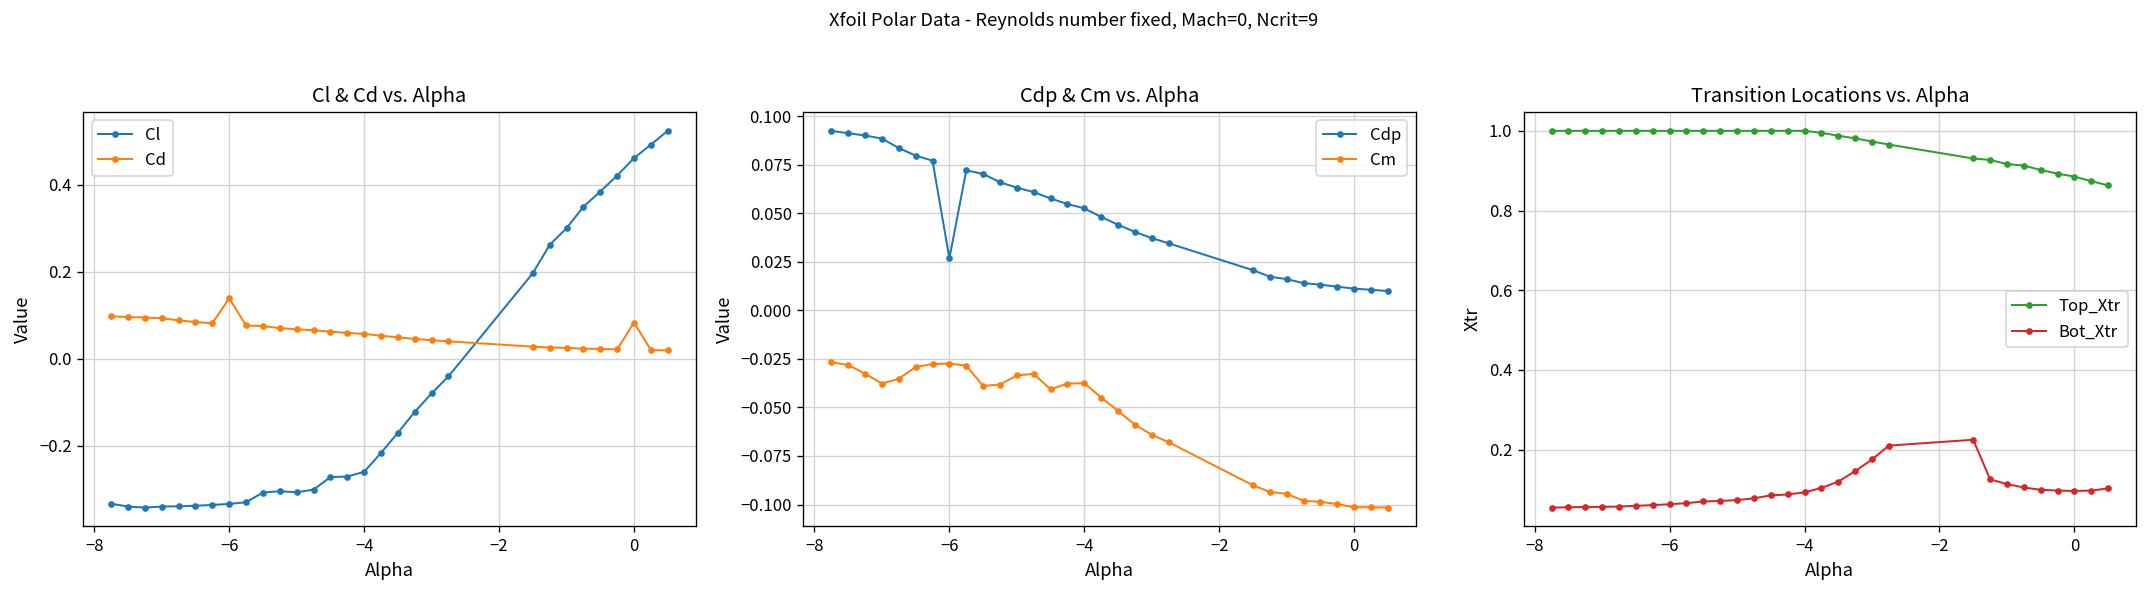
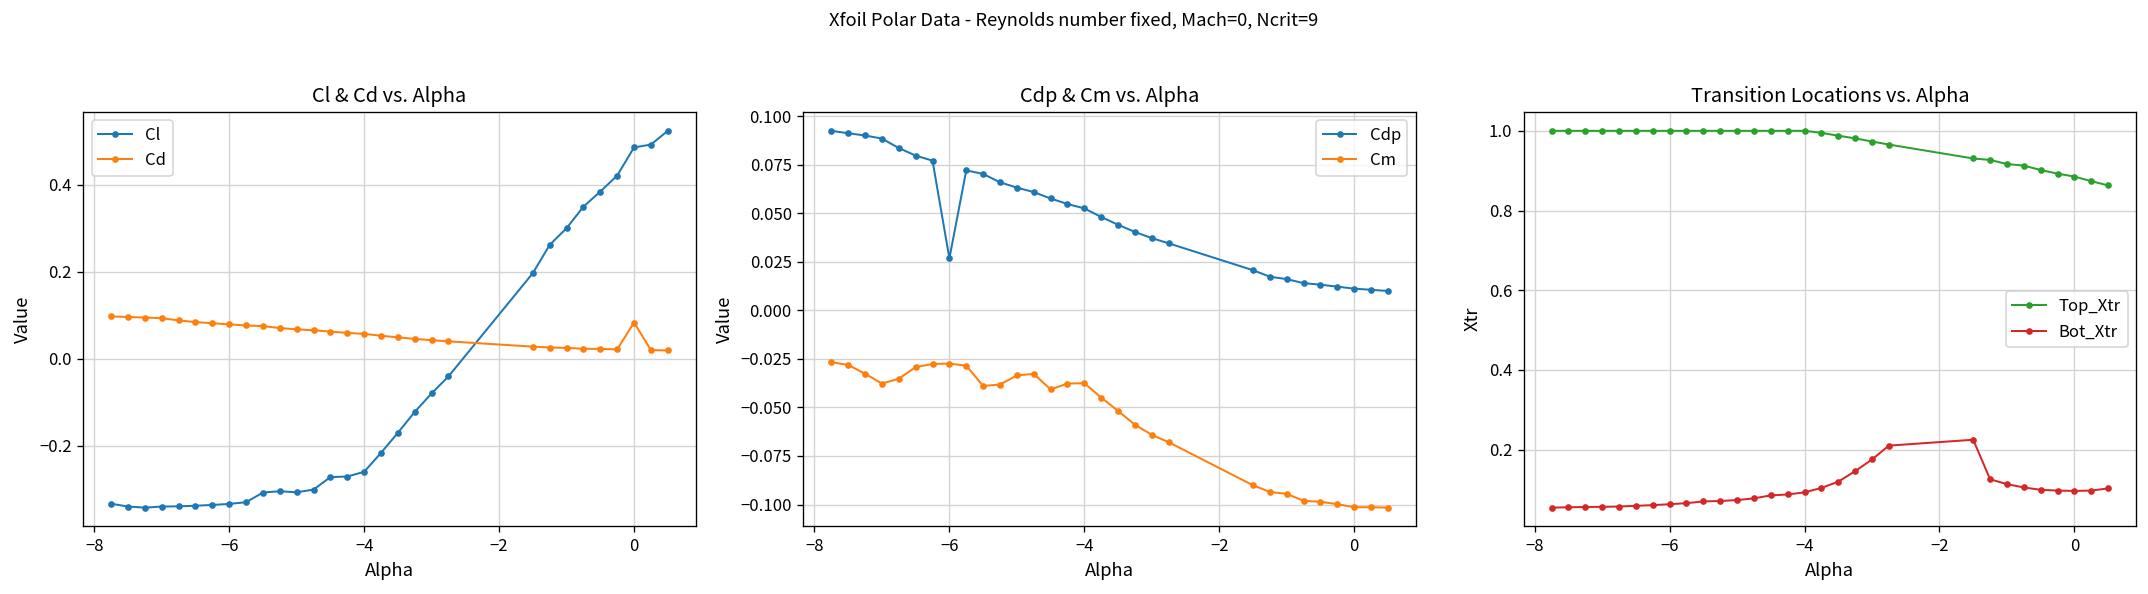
  {
    "Cl & Cd vs. Alpha": {
      "Cl": {
        "−6": -0.33,
        "−4": -0.26,
-       "0": 0.46
+       "0": 0.49
      },
      "Cd": {
-       "−6": 0.14,
+       "−6": 0.08,
        "−4": 0.06,
        "0": 0.08
      }
    },
    "Cdp & Cm vs. Alpha": {
      "Cdp": {
        "−6": 0.027,
        "−4": 0.053,
        "0": 0.011
      },
      "Cm": {
        "−6": -0.027,
        "−4": -0.038,
        "0": -0.101
      }
    },
    "Transition Locations vs. Alpha": {
      "Top_Xtr": {
        "−6": 1.00,
        "−4": 1.00,
        "0": 0.89
      },
      "Bot_Xtr": {
        "−6": 0.06,
        "−4": 0.09,
        "0": 0.10
      }
    }
  }
